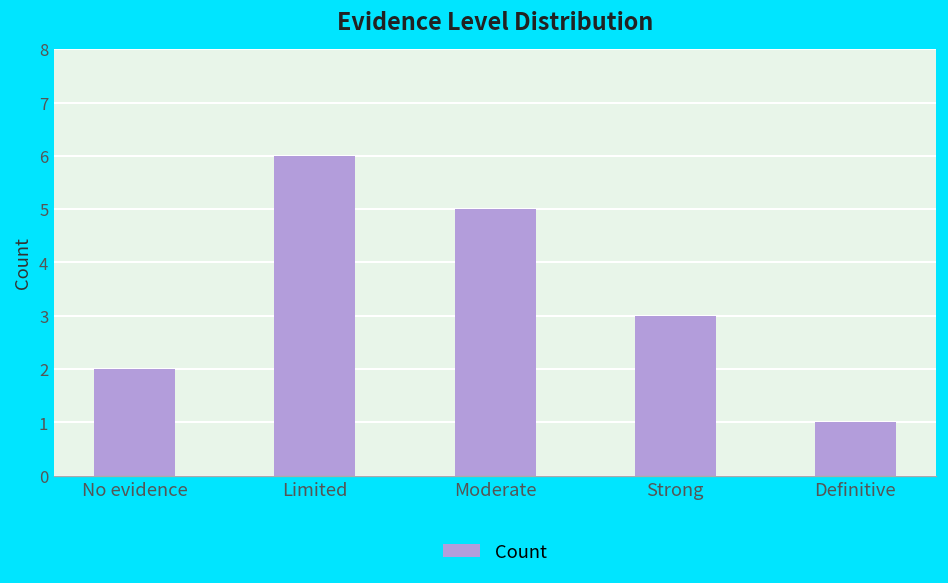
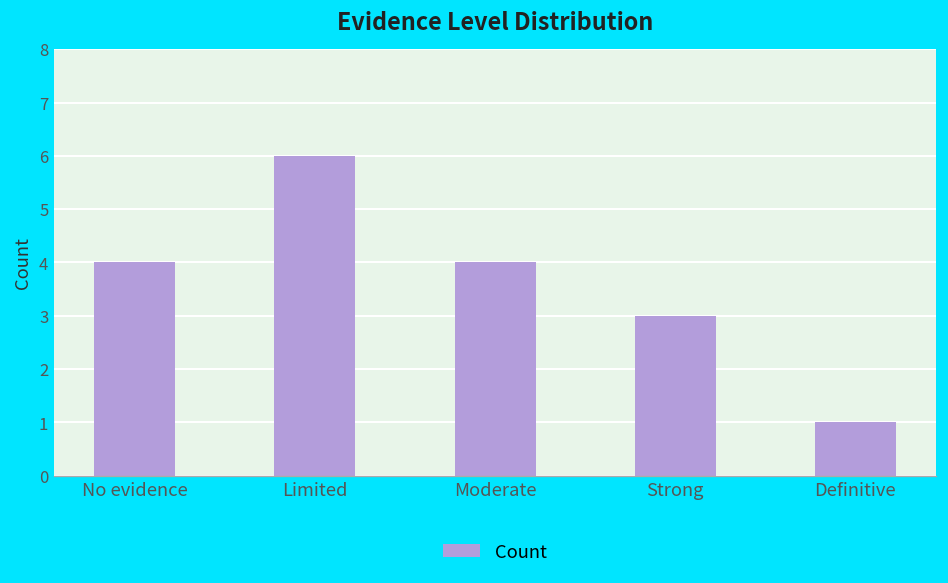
  {
-   "No evidence": 2,
+   "No evidence": 4,
    "Limited": 6,
-   "Moderate": 5,
+   "Moderate": 4,
    "Strong": 3,
    "Definitive": 1
  }
